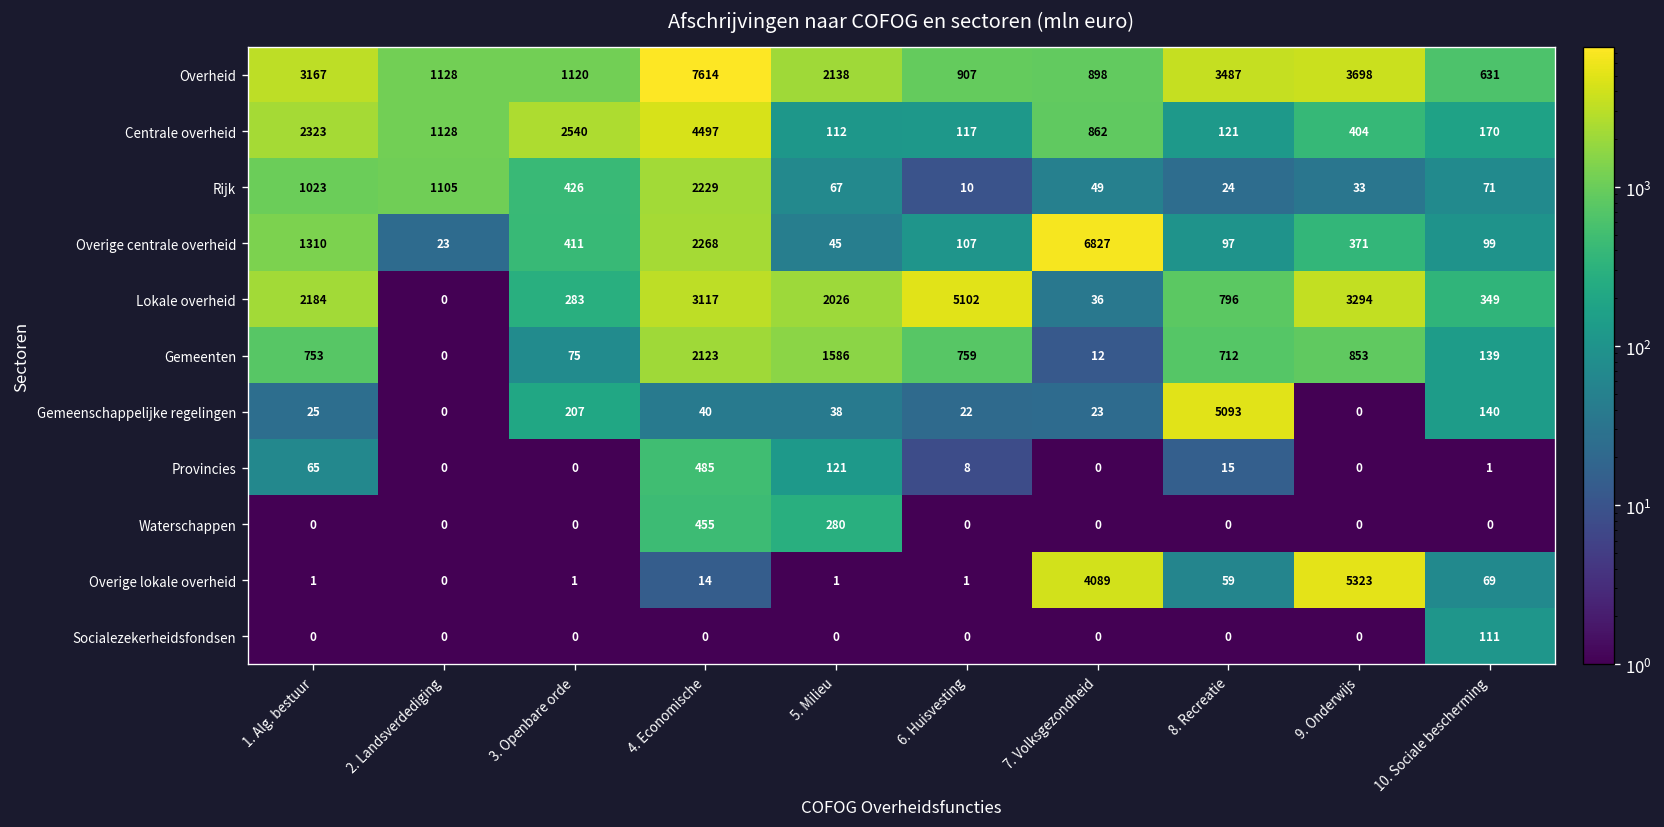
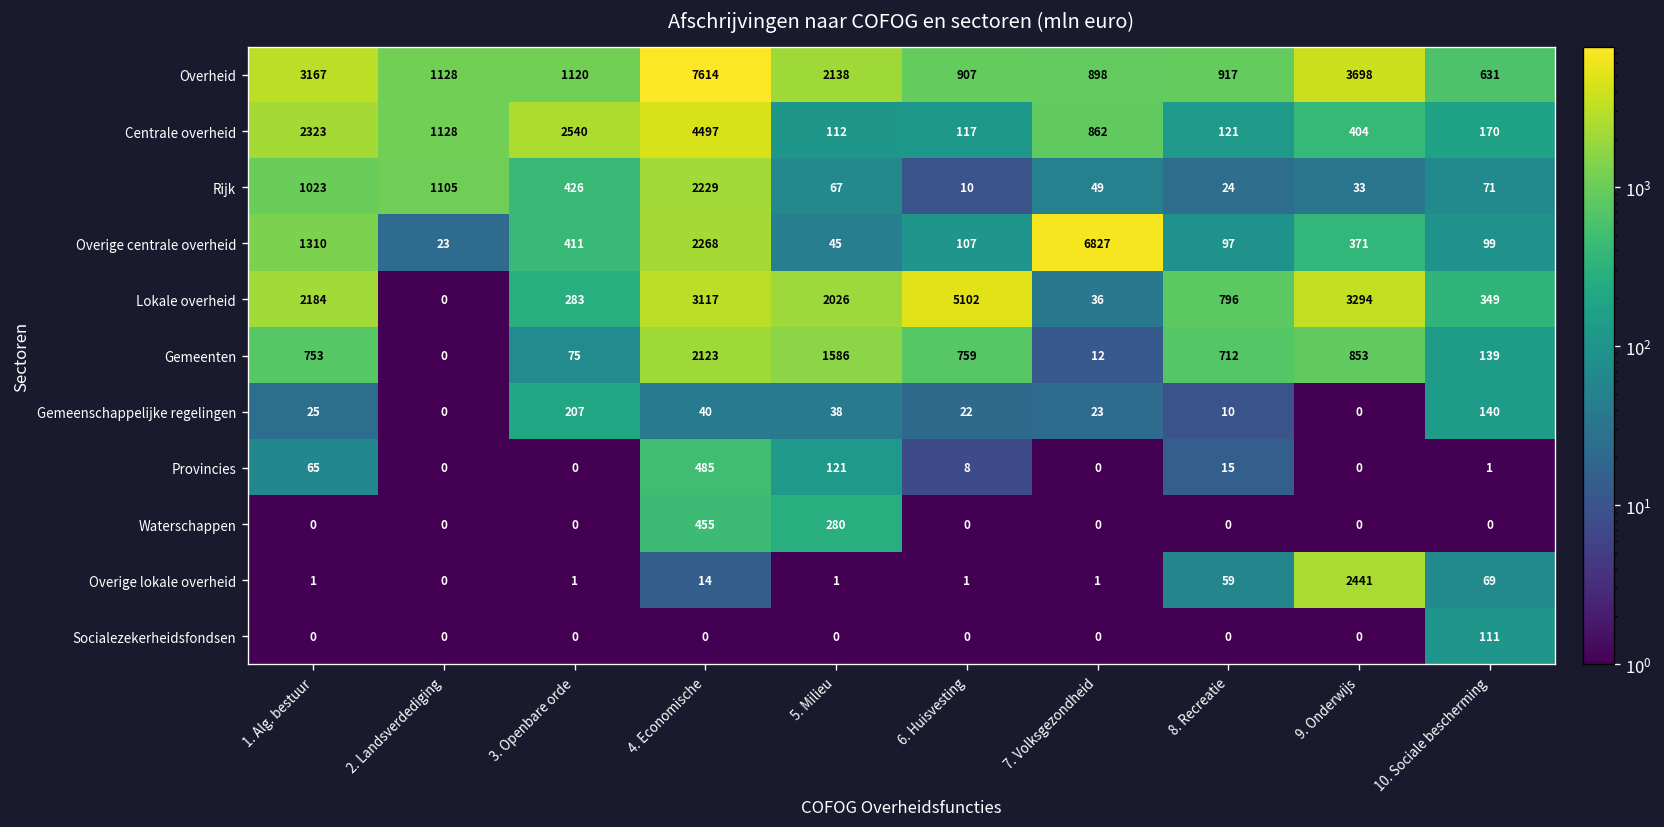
  {
    "Overheid": {
      "1. Alg. bestuur": 3167,
      "2. Landsverdediging": 1128,
      "3. Openbare orde": 1120,
      "4. Economische": 7614,
      "5. Milieu": 2138,
      "6. Huisvesting": 907,
      "7. Volksgezondheid": 898,
-     "8. Recreatie": 3487,
+     "8. Recreatie": 917,
      "9. Onderwijs": 3698,
      "10. Sociale bescherming": 631
    },
    "Centrale overheid": {
      "1. Alg. bestuur": 2323,
      "2. Landsverdediging": 1128,
      "3. Openbare orde": 2540,
      "4. Economische": 4497,
      "5. Milieu": 112,
      "6. Huisvesting": 117,
      "7. Volksgezondheid": 862,
      "8. Recreatie": 121,
      "9. Onderwijs": 404,
      "10. Sociale bescherming": 170
    },
    "Rijk": {
      "1. Alg. bestuur": 1023,
      "2. Landsverdediging": 1105,
      "3. Openbare orde": 426,
      "4. Economische": 2229,
      "5. Milieu": 67,
      "6. Huisvesting": 10,
      "7. Volksgezondheid": 49,
      "8. Recreatie": 24,
      "9. Onderwijs": 33,
      "10. Sociale bescherming": 71
    },
    "Overige centrale overheid": {
      "1. Alg. bestuur": 1310,
      "2. Landsverdediging": 23,
      "3. Openbare orde": 411,
      "4. Economische": 2268,
      "5. Milieu": 45,
      "6. Huisvesting": 107,
      "7. Volksgezondheid": 6827,
      "8. Recreatie": 97,
      "9. Onderwijs": 371,
      "10. Sociale bescherming": 99
    },
    "Lokale overheid": {
      "1. Alg. bestuur": 2184,
      "2. Landsverdediging": 0,
      "3. Openbare orde": 283,
      "4. Economische": 3117,
      "5. Milieu": 2026,
      "6. Huisvesting": 5102,
      "7. Volksgezondheid": 36,
      "8. Recreatie": 796,
      "9. Onderwijs": 3294,
      "10. Sociale bescherming": 349
    },
    "Gemeenten": {
      "1. Alg. bestuur": 753,
      "2. Landsverdediging": 0,
      "3. Openbare orde": 75,
      "4. Economische": 2123,
      "5. Milieu": 1586,
      "6. Huisvesting": 759,
      "7. Volksgezondheid": 12,
      "8. Recreatie": 712,
      "9. Onderwijs": 853,
      "10. Sociale bescherming": 139
    },
    "Gemeenschappelijke regelingen": {
      "1. Alg. bestuur": 25,
      "2. Landsverdediging": 0,
      "3. Openbare orde": 207,
      "4. Economische": 40,
      "5. Milieu": 38,
      "6. Huisvesting": 22,
      "7. Volksgezondheid": 23,
-     "8. Recreatie": 5093,
+     "8. Recreatie": 10,
      "9. Onderwijs": 0,
      "10. Sociale bescherming": 140
    },
    "Provincies": {
      "1. Alg. bestuur": 65,
      "2. Landsverdediging": 0,
      "3. Openbare orde": 0,
      "4. Economische": 485,
      "5. Milieu": 121,
      "6. Huisvesting": 8,
      "7. Volksgezondheid": 0,
      "8. Recreatie": 15,
      "9. Onderwijs": 0,
      "10. Sociale bescherming": 1
    },
    "Waterschappen": {
      "1. Alg. bestuur": 0,
      "2. Landsverdediging": 0,
      "3. Openbare orde": 0,
      "4. Economische": 455,
      "5. Milieu": 280,
      "6. Huisvesting": 0,
      "7. Volksgezondheid": 0,
      "8. Recreatie": 0,
      "9. Onderwijs": 0,
      "10. Sociale bescherming": 0
    },
    "Overige lokale overheid": {
      "1. Alg. bestuur": 1,
      "2. Landsverdediging": 0,
      "3. Openbare orde": 1,
      "4. Economische": 14,
      "5. Milieu": 1,
      "6. Huisvesting": 1,
-     "7. Volksgezondheid": 4089,
+     "7. Volksgezondheid": 1,
      "8. Recreatie": 59,
-     "9. Onderwijs": 5323,
+     "9. Onderwijs": 2441,
      "10. Sociale bescherming": 69
    },
    "Socialezekerheidsfondsen": {
      "1. Alg. bestuur": 0,
      "2. Landsverdediging": 0,
      "3. Openbare orde": 0,
      "4. Economische": 0,
      "5. Milieu": 0,
      "6. Huisvesting": 0,
      "7. Volksgezondheid": 0,
      "8. Recreatie": 0,
      "9. Onderwijs": 0,
      "10. Sociale bescherming": 111
    }
  }
